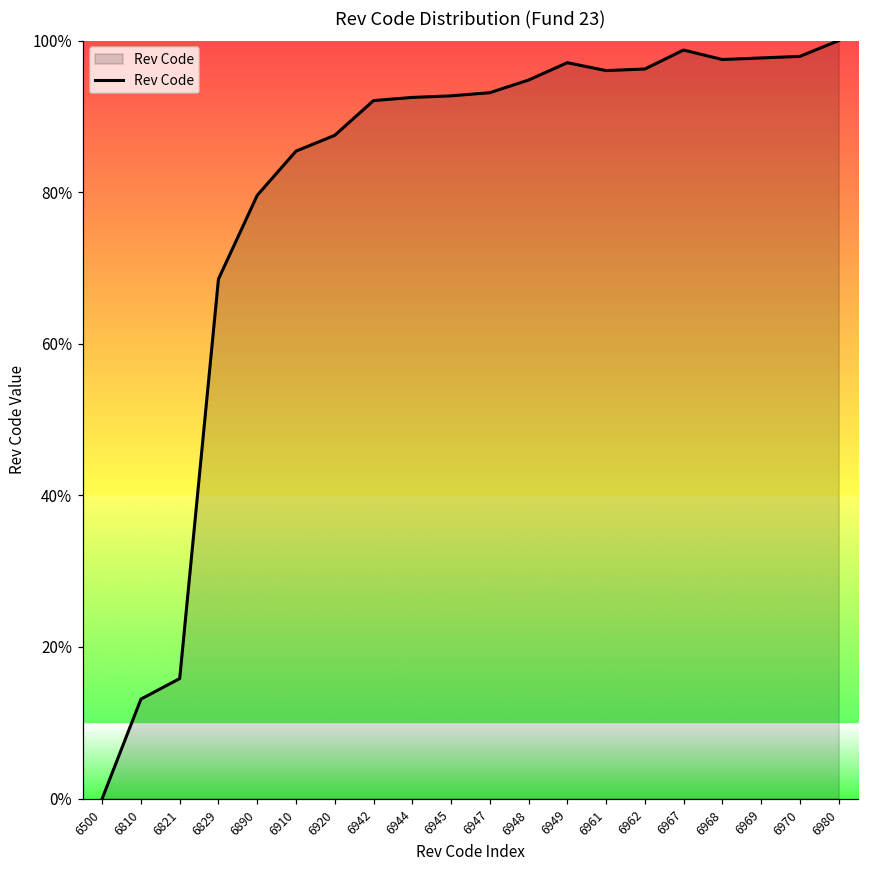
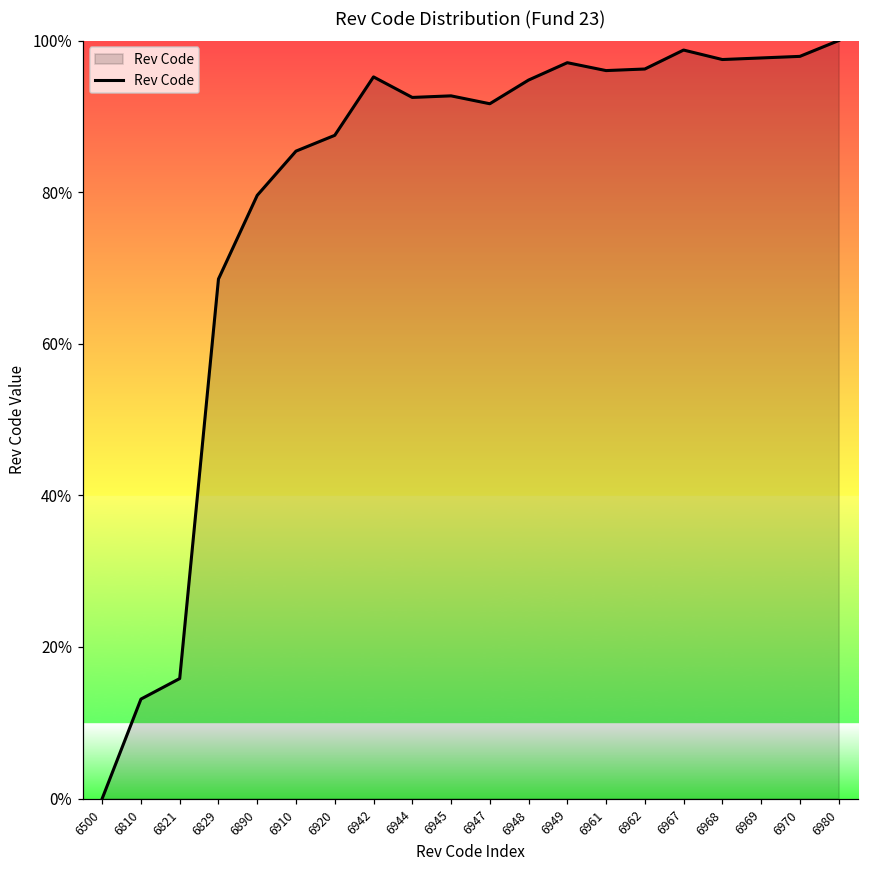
  {
    "6500": "0%",
    "6810": "13%",
    "6821": "16%",
    "6829": "69%",
    "6890": "80%",
    "6910": "85%",
    "6920": "88%",
-   "6942": "92%",
+   "6942": "95%",
    "6944": "93%",
    "6945": "93%",
-   "6947": "93%",
+   "6947": "92%",
    "6948": "95%",
    "6949": "97%",
    "6961": "96%",
    "6962": "96%",
    "6967": "99%",
    "6968": "98%",
    "6969": "98%",
    "6970": "98%",
    "6980": "100%"
  }
